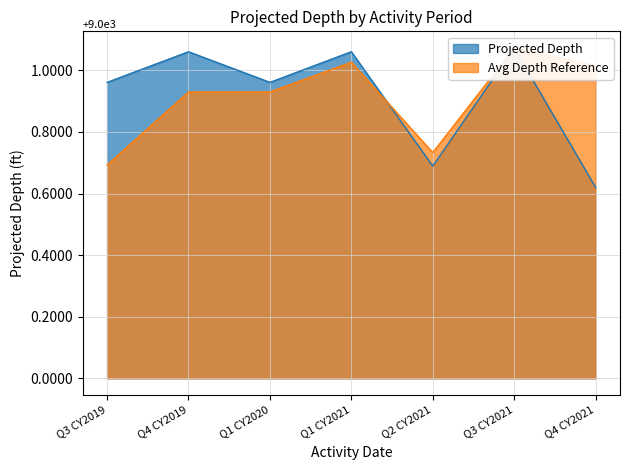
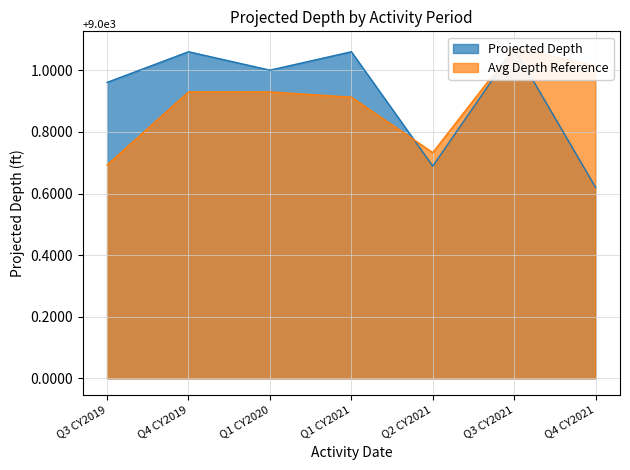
  {
    "Projected Depth": {
      "Q3 CY2019": 0.96,
      "Q4 CY2019": 1.06,
-     "Q1 CY2020": 0.96,
+     "Q1 CY2020": 1.00,
      "Q1 CY2021": 1.06,
      "Q2 CY2021": 0.69,
      "Q4 CY2021": 0.62
    },
    "Avg Depth Reference": {
      "Q3 CY2019": 0.69,
      "Q4 CY2019": 0.93,
      "Q1 CY2020": 0.93,
-     "Q1 CY2021": 1.03,
+     "Q1 CY2021": 0.91,
      "Q2 CY2021": 0.73
    }
  }
